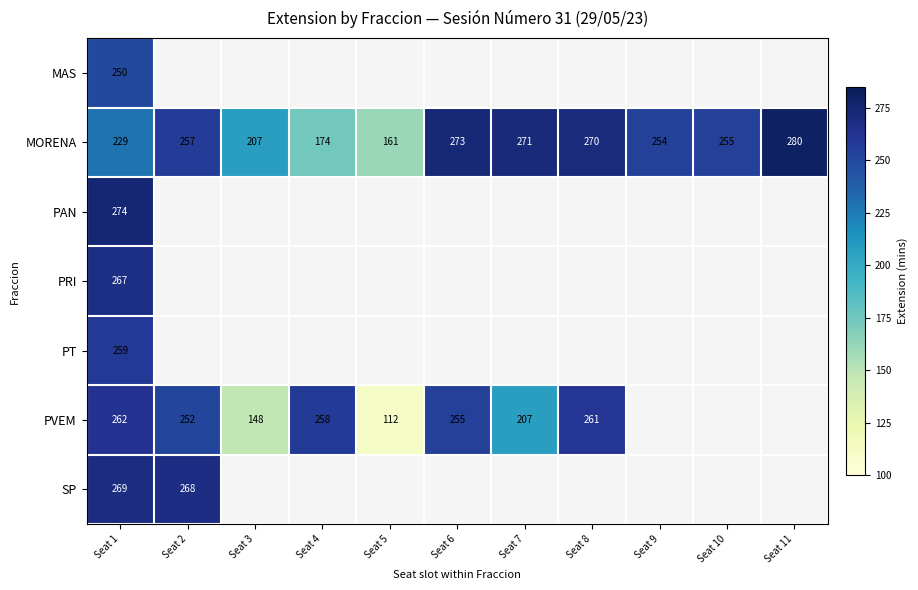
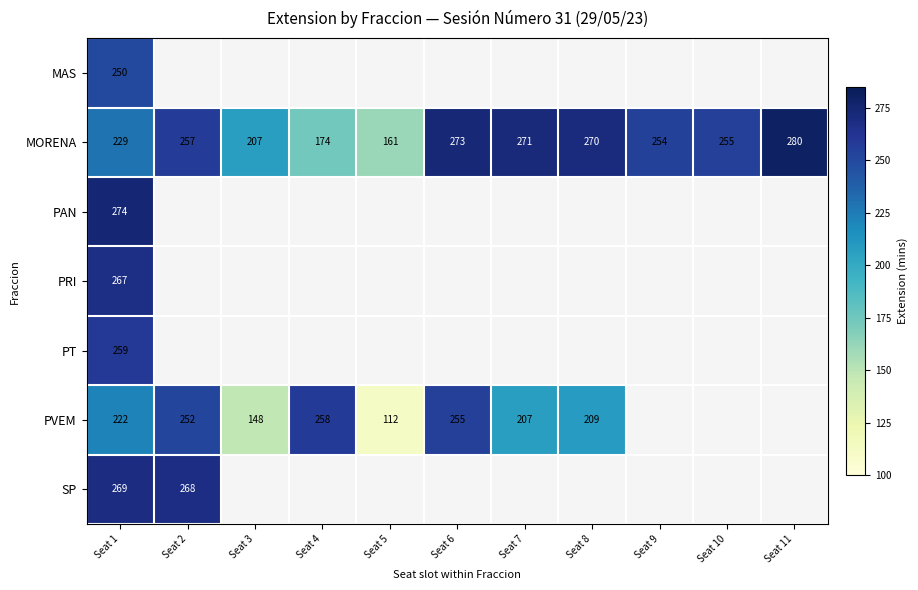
  {
    "MAS": {
      "Seat 1": 250
    },
    "MORENA": {
      "Seat 1": 229,
      "Seat 2": 257,
      "Seat 3": 207,
      "Seat 4": 174,
      "Seat 5": 161,
      "Seat 6": 273,
      "Seat 7": 271,
      "Seat 8": 270,
      "Seat 9": 254,
      "Seat 10": 255,
      "Seat 11": 280
    },
    "PAN": {
      "Seat 1": 274
    },
    "PRI": {
      "Seat 1": 267
    },
    "PT": {
      "Seat 1": 259
    },
    "PVEM": {
-     "Seat 1": 262,
+     "Seat 1": 222,
      "Seat 2": 252,
      "Seat 3": 148,
      "Seat 4": 258,
      "Seat 5": 112,
      "Seat 6": 255,
      "Seat 7": 207,
-     "Seat 8": 261
+     "Seat 8": 209
    },
    "SP": {
      "Seat 1": 269,
      "Seat 2": 268
    }
  }
